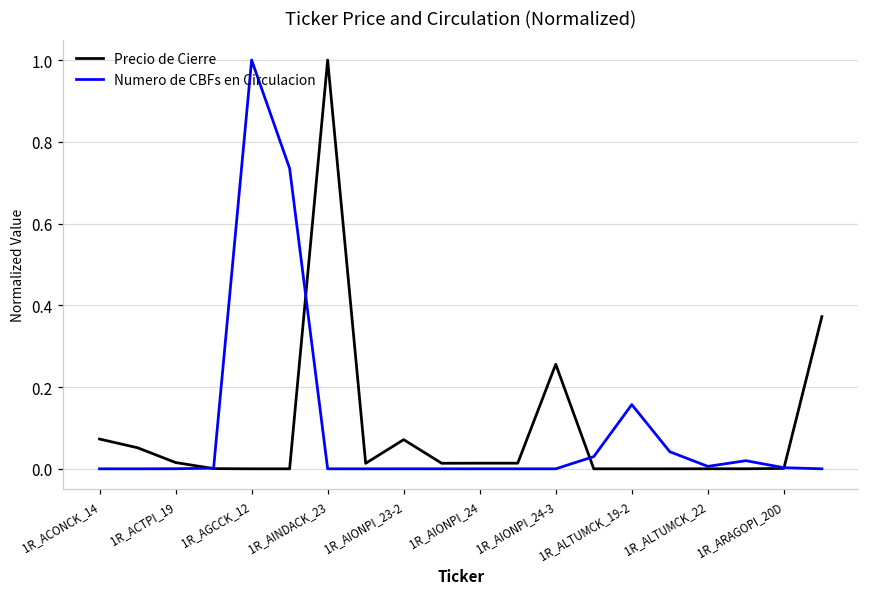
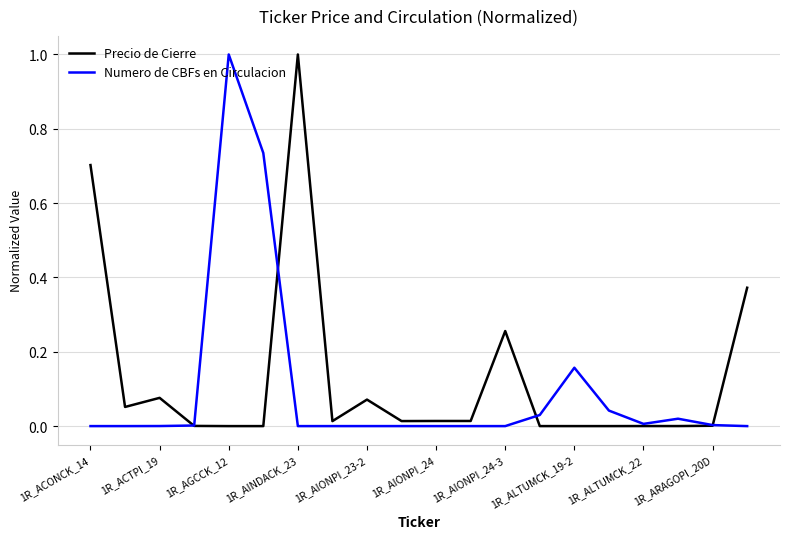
  {
    "Precio de Cierre": {
-     "1R_ACONCK_14": 0.07,
-     "1R_ACTPI_19": 0.02,
+     "1R_ACONCK_14": 0.70,
+     "1R_ACTPI_19": 0.08,
      "1R_AGCCK_12": 0.00,
      "1R_AINDACK_23": 1.00,
      "1R_AIONPI_23-2": 0.07,
      "1R_AIONPI_24": 0.01,
      "1R_AIONPI_24-3": 0.26,
      "1R_ALTUMCK_19-2": 0.00
    },
    "Numero de CBFs en Circulacion": {
      "1R_ACONCK_14": 0.00,
      "1R_ACTPI_19": 0.00,
      "1R_AGCCK_12": 1.00,
      "1R_AINDACK_23": 0.00,
      "1R_AIONPI_23-2": 0.00,
      "1R_AIONPI_24": 0.00,
      "1R_AIONPI_24-3": 0.00,
      "1R_ALTUMCK_19-2": 0.16
    }
  }
